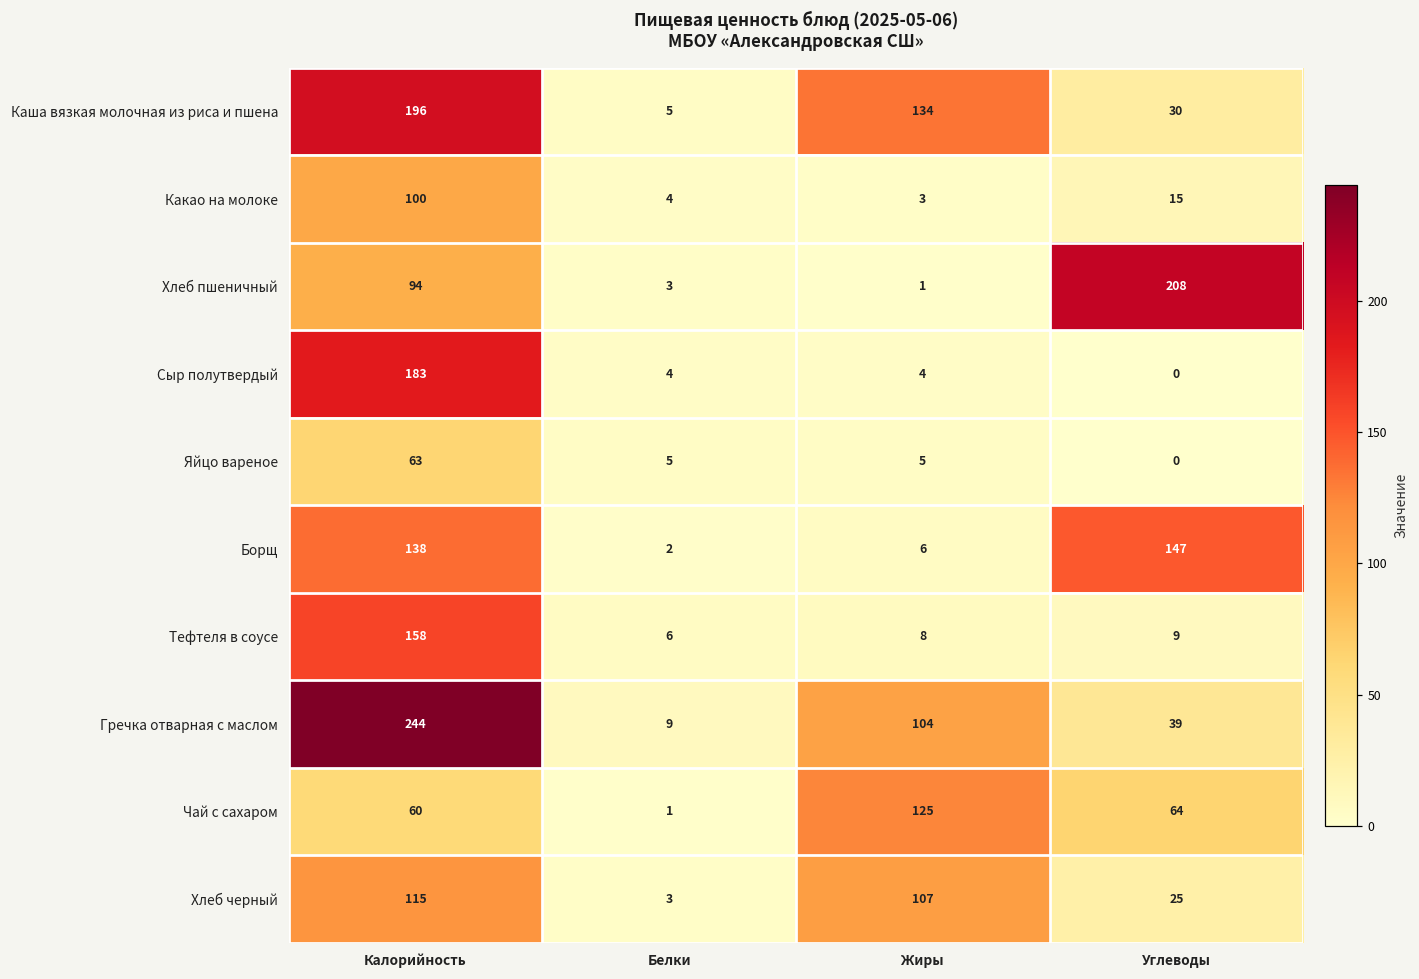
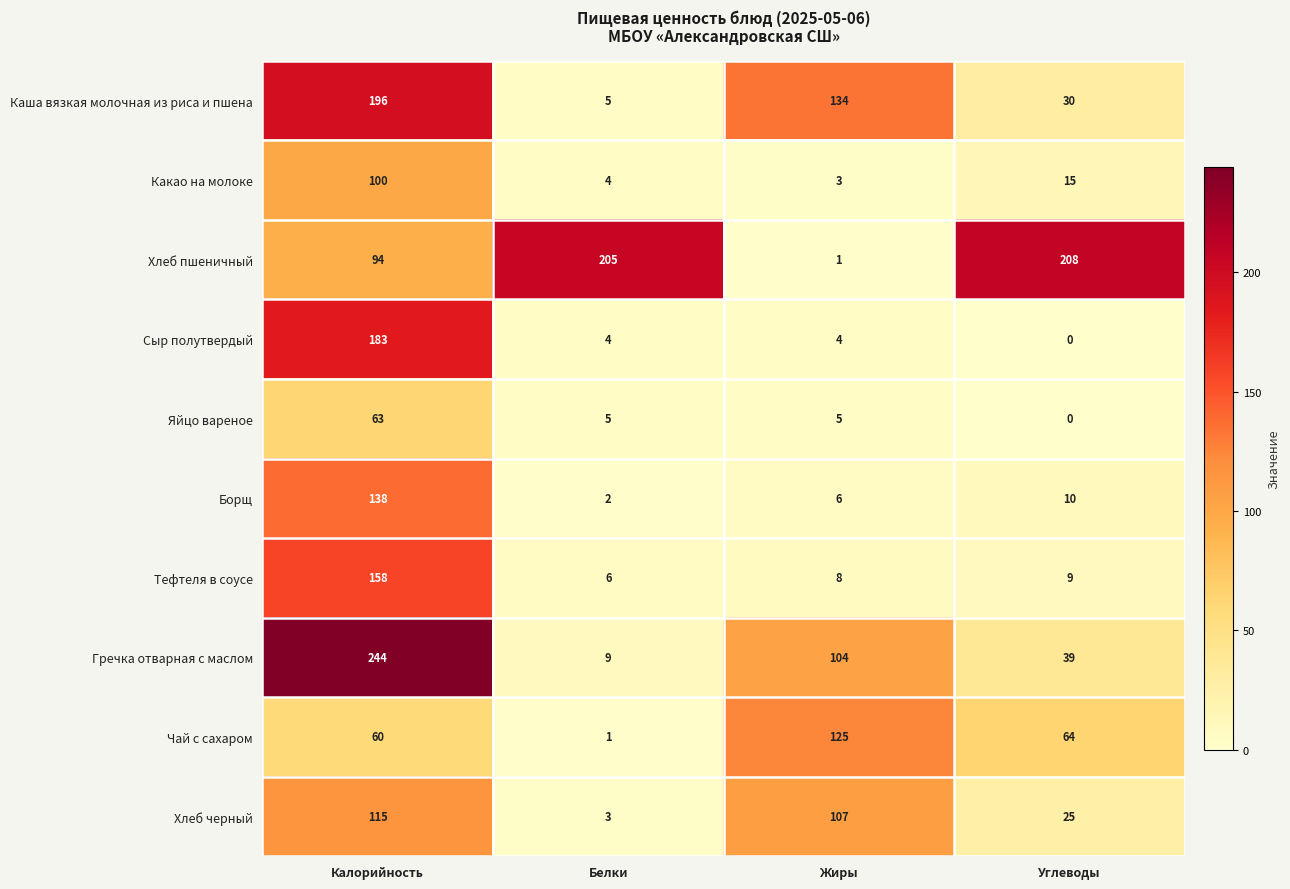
  {
    "Каша вязкая молочная из риса и пшена": {
      "Калорийность": 196,
      "Белки": 5,
      "Жиры": 134,
      "Углеводы": 30
    },
    "Какао на молоке": {
      "Калорийность": 100,
      "Белки": 4,
      "Жиры": 3,
      "Углеводы": 15
    },
    "Хлеб пшеничный": {
      "Калорийность": 94,
-     "Белки": 3,
+     "Белки": 205,
      "Жиры": 1,
      "Углеводы": 208
    },
    "Сыр полутвердый": {
      "Калорийность": 183,
      "Белки": 4,
      "Жиры": 4,
      "Углеводы": 0
    },
    "Яйцо вареное": {
      "Калорийность": 63,
      "Белки": 5,
      "Жиры": 5,
      "Углеводы": 0
    },
    "Борщ": {
      "Калорийность": 138,
      "Белки": 2,
      "Жиры": 6,
-     "Углеводы": 147
+     "Углеводы": 10
    },
    "Тефтеля в соусе": {
      "Калорийность": 158,
      "Белки": 6,
      "Жиры": 8,
      "Углеводы": 9
    },
    "Гречка отварная с маслом": {
      "Калорийность": 244,
      "Белки": 9,
      "Жиры": 104,
      "Углеводы": 39
    },
    "Чай с сахаром": {
      "Калорийность": 60,
      "Белки": 1,
      "Жиры": 125,
      "Углеводы": 64
    },
    "Хлеб черный": {
      "Калорийность": 115,
      "Белки": 3,
      "Жиры": 107,
      "Углеводы": 25
    }
  }
